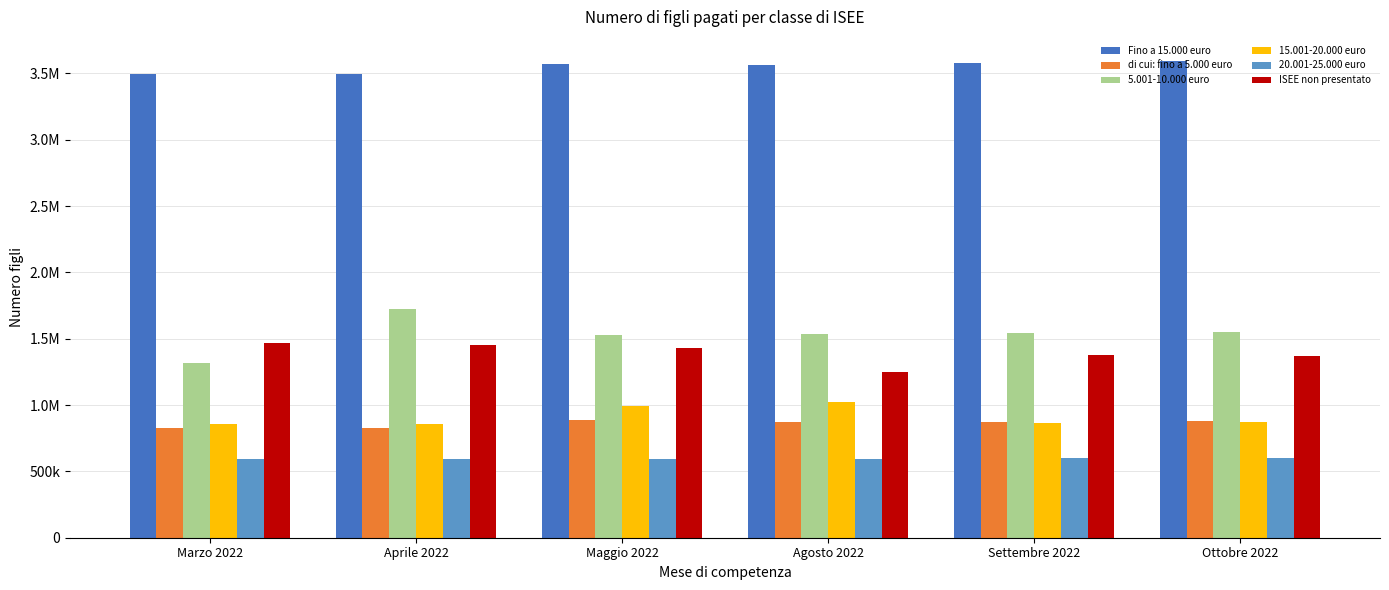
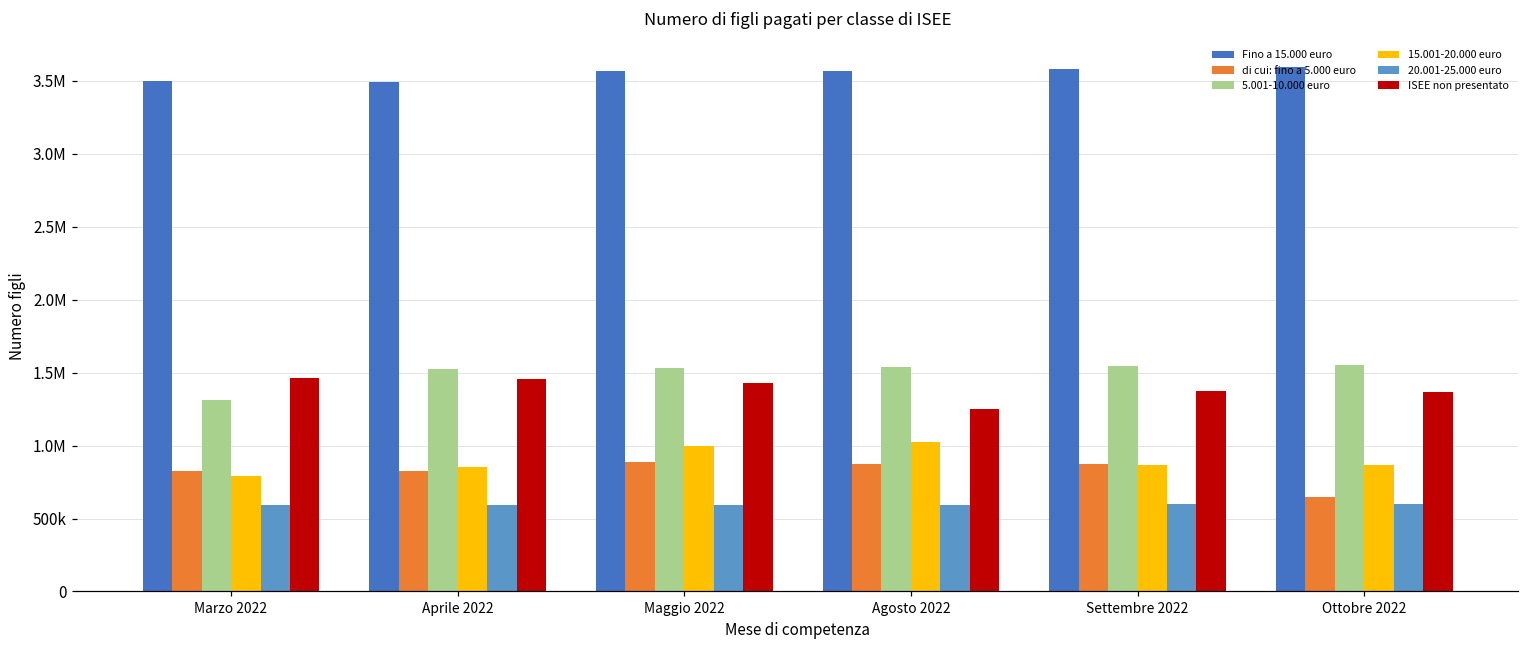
  {
    "di cui: fino a 5.000 euro": {
      "Marzo 2022": 820000,
      "Aprile 2022": 820000,
      "Maggio 2022": 890000,
      "Agosto 2022": 870000,
      "Settembre 2022": 870000,
-     "Ottobre 2022": 880000
+     "Ottobre 2022": 650000
    },
    "5.001-10.000 euro": {
      "Marzo 2022": 1310000,
-     "Aprile 2022": 1720000,
+     "Aprile 2022": 1520000,
      "Maggio 2022": 1530000,
      "Agosto 2022": 1540000,
      "Settembre 2022": 1550000,
      "Ottobre 2022": 1550000
    },
    "15.001-20.000 euro": {
-     "Marzo 2022": 860000,
+     "Marzo 2022": 790000,
      "Aprile 2022": 860000,
      "Maggio 2022": 990000,
      "Agosto 2022": 1030000,
      "Settembre 2022": 870000,
      "Ottobre 2022": 870000
    },
    "ISEE non presentato": {
      "Marzo 2022": 1470000,
      "Aprile 2022": 1460000,
      "Maggio 2022": 1430000,
      "Agosto 2022": 1250000,
      "Settembre 2022": 1380000,
      "Ottobre 2022": 1370000
    }
  }
